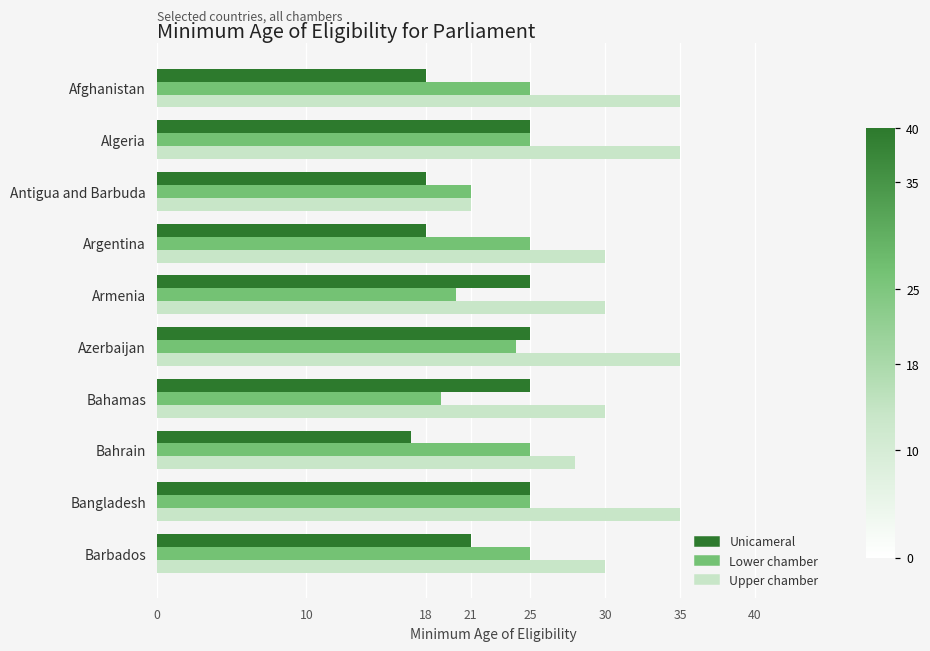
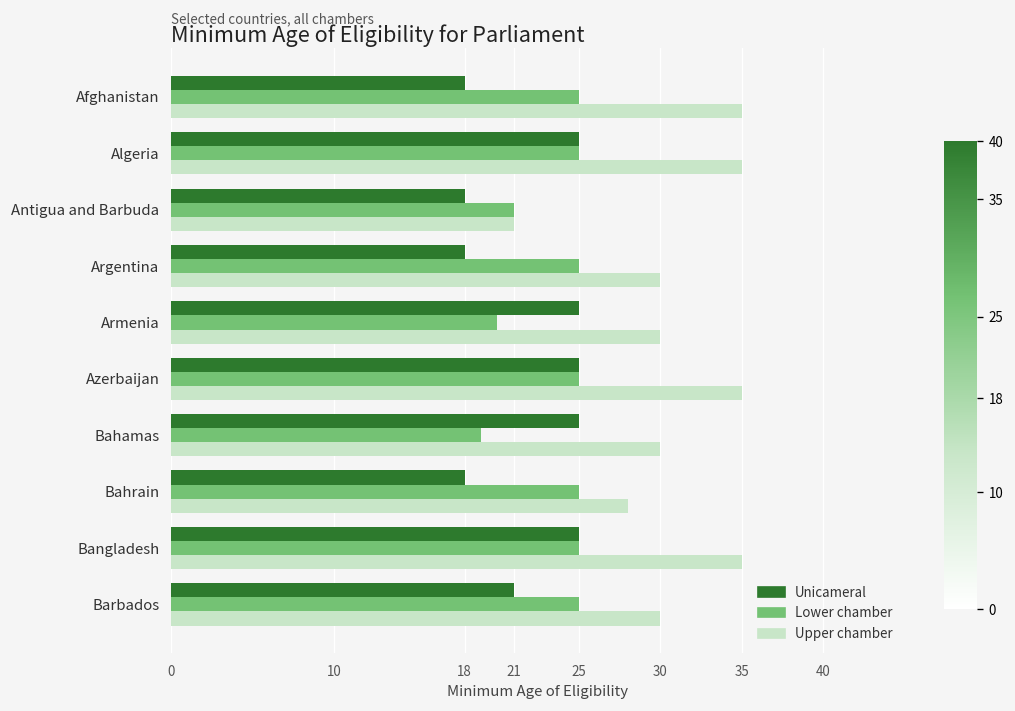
  {
    "Unicameral": {
      "Afghanistan": 18,
      "Algeria": 25,
      "Antigua and Barbuda": 18,
      "Argentina": 18,
      "Armenia": 25,
      "Azerbaijan": 25,
      "Bahamas": 25,
-     "Bahrain": 17,
+     "Bahrain": 18,
      "Bangladesh": 25,
      "Barbados": 21
    },
    "Lower chamber": {
      "Afghanistan": 25,
      "Algeria": 25,
      "Antigua and Barbuda": 21,
      "Argentina": 25,
      "Armenia": 20,
-     "Azerbaijan": 24,
+     "Azerbaijan": 25,
      "Bahamas": 19,
      "Bahrain": 25,
      "Bangladesh": 25,
      "Barbados": 25
    },
    "Upper chamber": {
      "Afghanistan": 35,
      "Algeria": 35,
      "Antigua and Barbuda": 21,
      "Argentina": 30,
      "Armenia": 30,
      "Azerbaijan": 35,
      "Bahamas": 30,
      "Bahrain": 28,
      "Bangladesh": 35,
      "Barbados": 30
    }
  }
